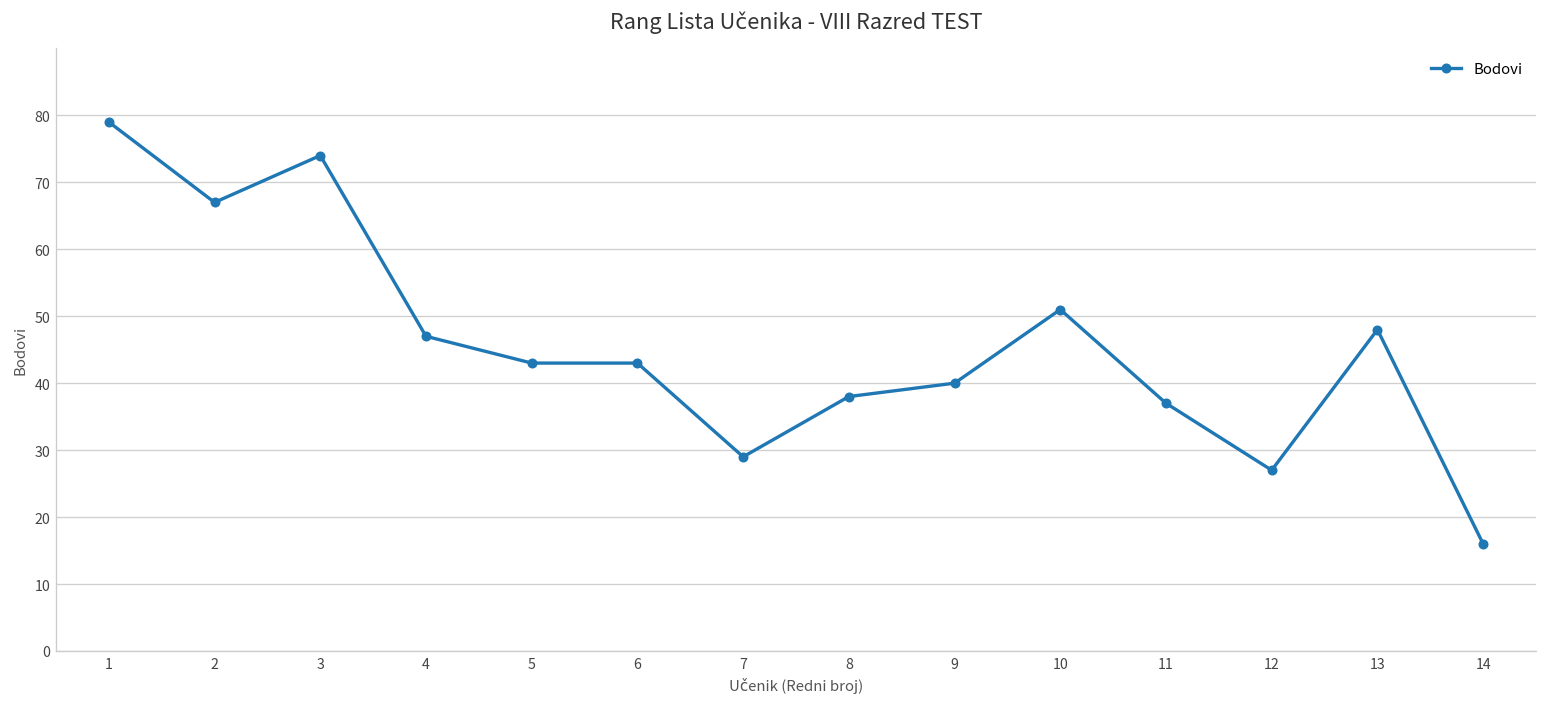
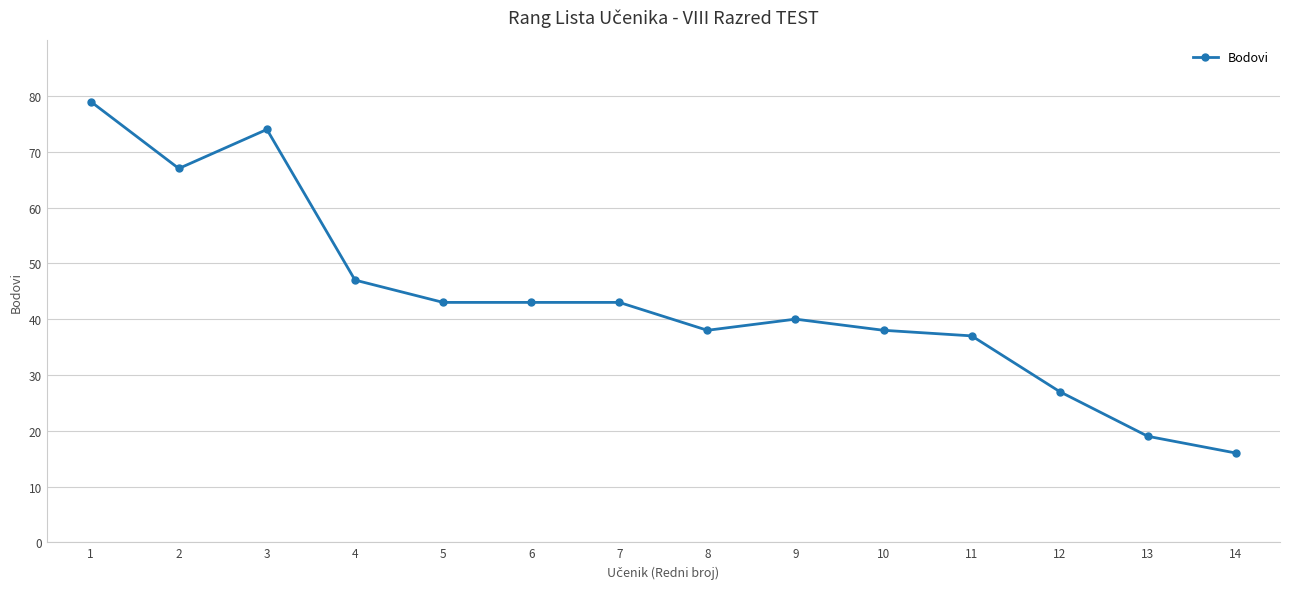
  {
    "1": 79,
    "2": 67,
    "3": 74,
    "4": 47,
    "5": 43,
    "6": 43,
-   "7": 29,
+   "7": 43,
    "8": 38,
    "9": 40,
-   "10": 51,
+   "10": 38,
    "11": 37,
    "12": 27,
-   "13": 48,
+   "13": 19,
    "14": 16
  }
